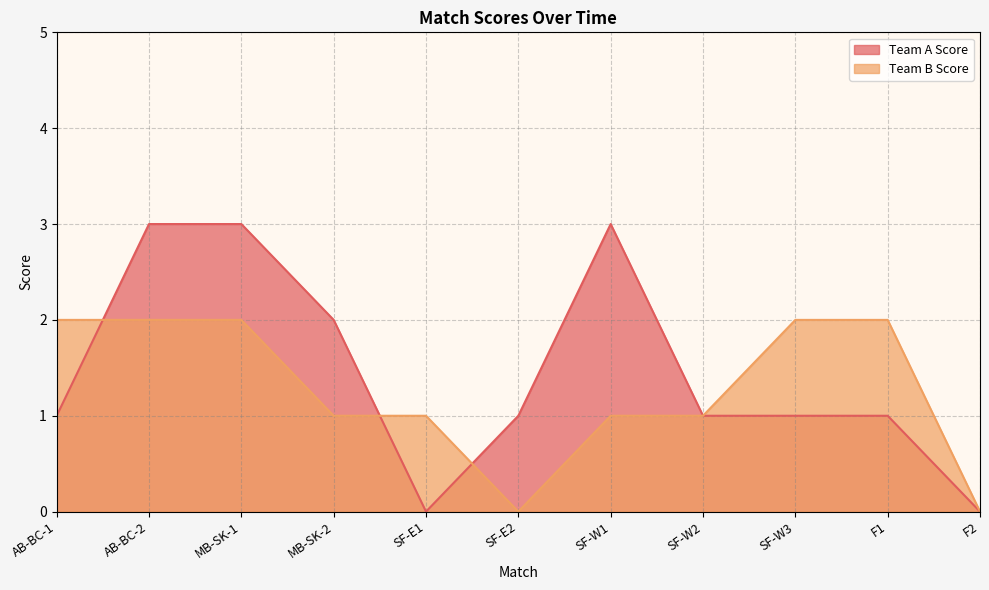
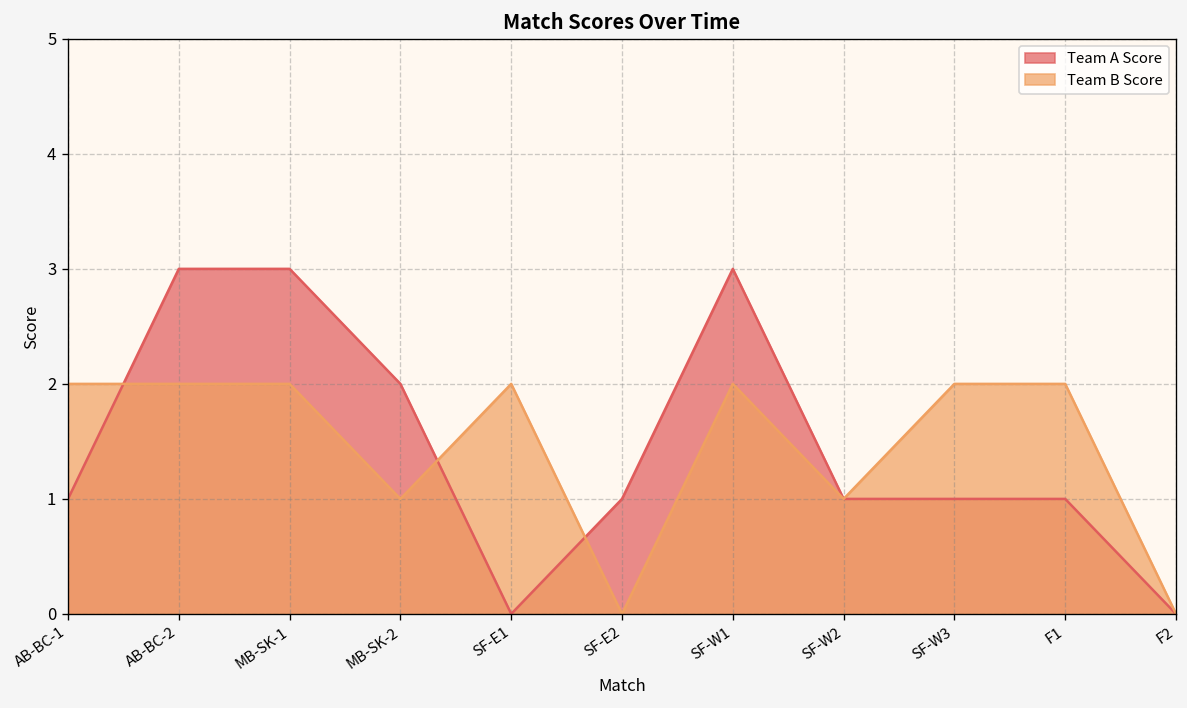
  {
    "Team A Score": {
      "AB-BC-1": 1,
      "AB-BC-2": 3,
      "MB-SK-1": 3,
      "MB-SK-2": 2,
      "SF-E1": 0,
      "SF-E2": 1,
      "SF-W1": 3,
      "SF-W3": 1,
      "F1": 1
    },
    "Team B Score": {
      "AB-BC-1": 2,
      "AB-BC-2": 2,
      "MB-SK-1": 2,
      "MB-SK-2": 1,
-     "SF-E1": 1,
+     "SF-E1": 2,
      "SF-E2": 0,
-     "SF-W1": 1,
+     "SF-W1": 2,
      "SF-W3": 2,
      "F1": 2
    }
  }
